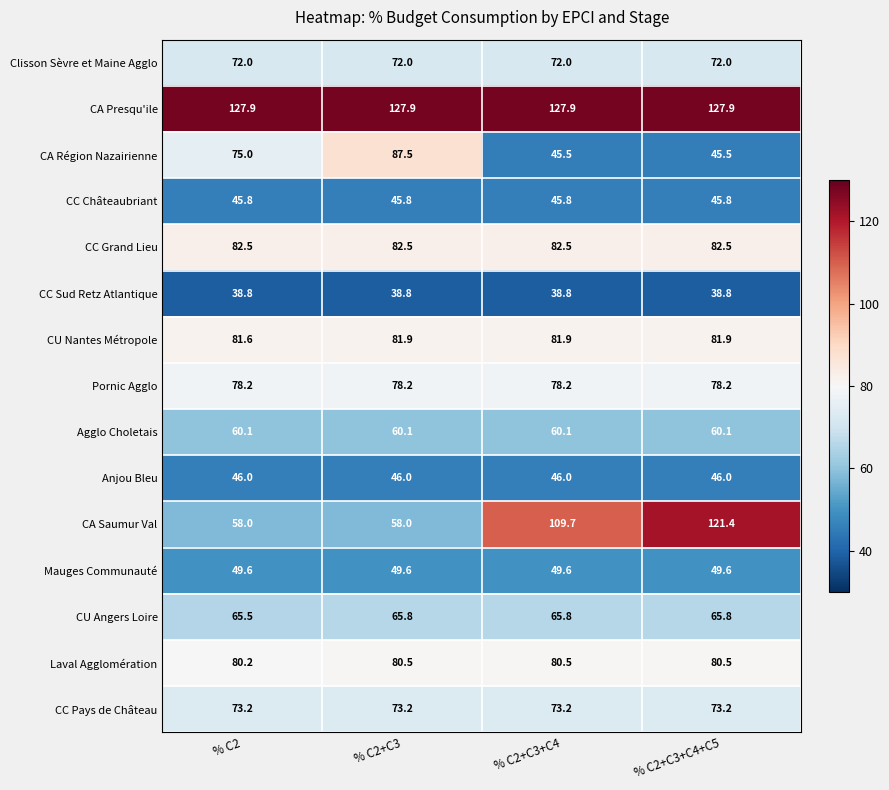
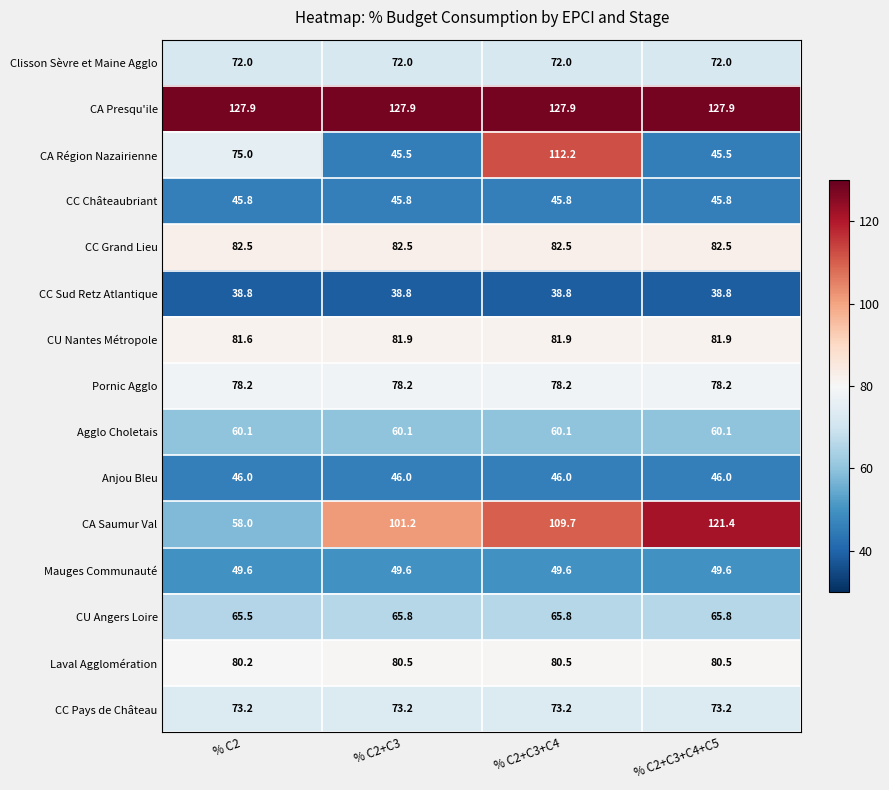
  {
    "Clisson Sèvre et Maine Agglo": {
      "% C2": 72.0,
      "% C2+C3": 72.0,
      "% C2+C3+C4": 72.0,
      "% C2+C3+C4+C5": 72.0
    },
    "CA Presqu'ile": {
      "% C2": 127.9,
      "% C2+C3": 127.9,
      "% C2+C3+C4": 127.9,
      "% C2+C3+C4+C5": 127.9
    },
    "CA Région Nazairienne": {
      "% C2": 75.0,
-     "% C2+C3": 87.5,
-     "% C2+C3+C4": 45.5,
+     "% C2+C3": 45.5,
+     "% C2+C3+C4": 112.2,
      "% C2+C3+C4+C5": 45.5
    },
    "CC Châteaubriant": {
      "% C2": 45.8,
      "% C2+C3": 45.8,
      "% C2+C3+C4": 45.8,
      "% C2+C3+C4+C5": 45.8
    },
    "CC Grand Lieu": {
      "% C2": 82.5,
      "% C2+C3": 82.5,
      "% C2+C3+C4": 82.5,
      "% C2+C3+C4+C5": 82.5
    },
    "CC Sud Retz Atlantique": {
      "% C2": 38.8,
      "% C2+C3": 38.8,
      "% C2+C3+C4": 38.8,
      "% C2+C3+C4+C5": 38.8
    },
    "CU Nantes Métropole": {
      "% C2": 81.6,
      "% C2+C3": 81.9,
      "% C2+C3+C4": 81.9,
      "% C2+C3+C4+C5": 81.9
    },
    "Pornic Agglo": {
      "% C2": 78.2,
      "% C2+C3": 78.2,
      "% C2+C3+C4": 78.2,
      "% C2+C3+C4+C5": 78.2
    },
    "Agglo Choletais": {
      "% C2": 60.1,
      "% C2+C3": 60.1,
      "% C2+C3+C4": 60.1,
      "% C2+C3+C4+C5": 60.1
    },
    "Anjou Bleu": {
      "% C2": 46.0,
      "% C2+C3": 46.0,
      "% C2+C3+C4": 46.0,
      "% C2+C3+C4+C5": 46.0
    },
    "CA Saumur Val": {
      "% C2": 58.0,
-     "% C2+C3": 58.0,
+     "% C2+C3": 101.2,
      "% C2+C3+C4": 109.7,
      "% C2+C3+C4+C5": 121.4
    },
    "Mauges Communauté": {
      "% C2": 49.6,
      "% C2+C3": 49.6,
      "% C2+C3+C4": 49.6,
      "% C2+C3+C4+C5": 49.6
    },
    "CU Angers Loire": {
      "% C2": 65.5,
      "% C2+C3": 65.8,
      "% C2+C3+C4": 65.8,
      "% C2+C3+C4+C5": 65.8
    },
    "Laval Agglomération": {
      "% C2": 80.2,
      "% C2+C3": 80.5,
      "% C2+C3+C4": 80.5,
      "% C2+C3+C4+C5": 80.5
    },
    "CC Pays de Château": {
      "% C2": 73.2,
      "% C2+C3": 73.2,
      "% C2+C3+C4": 73.2,
      "% C2+C3+C4+C5": 73.2
    }
  }
